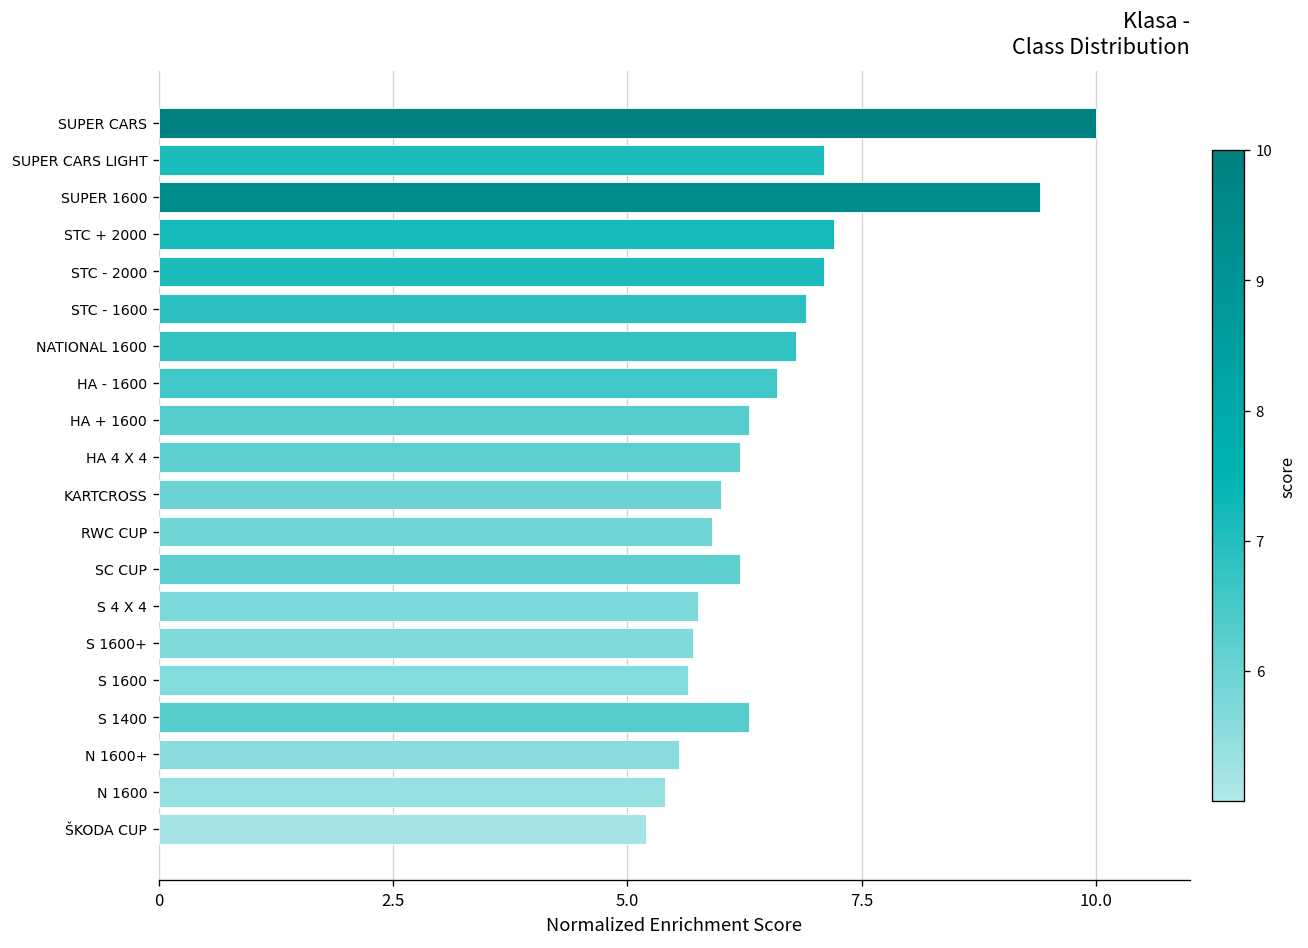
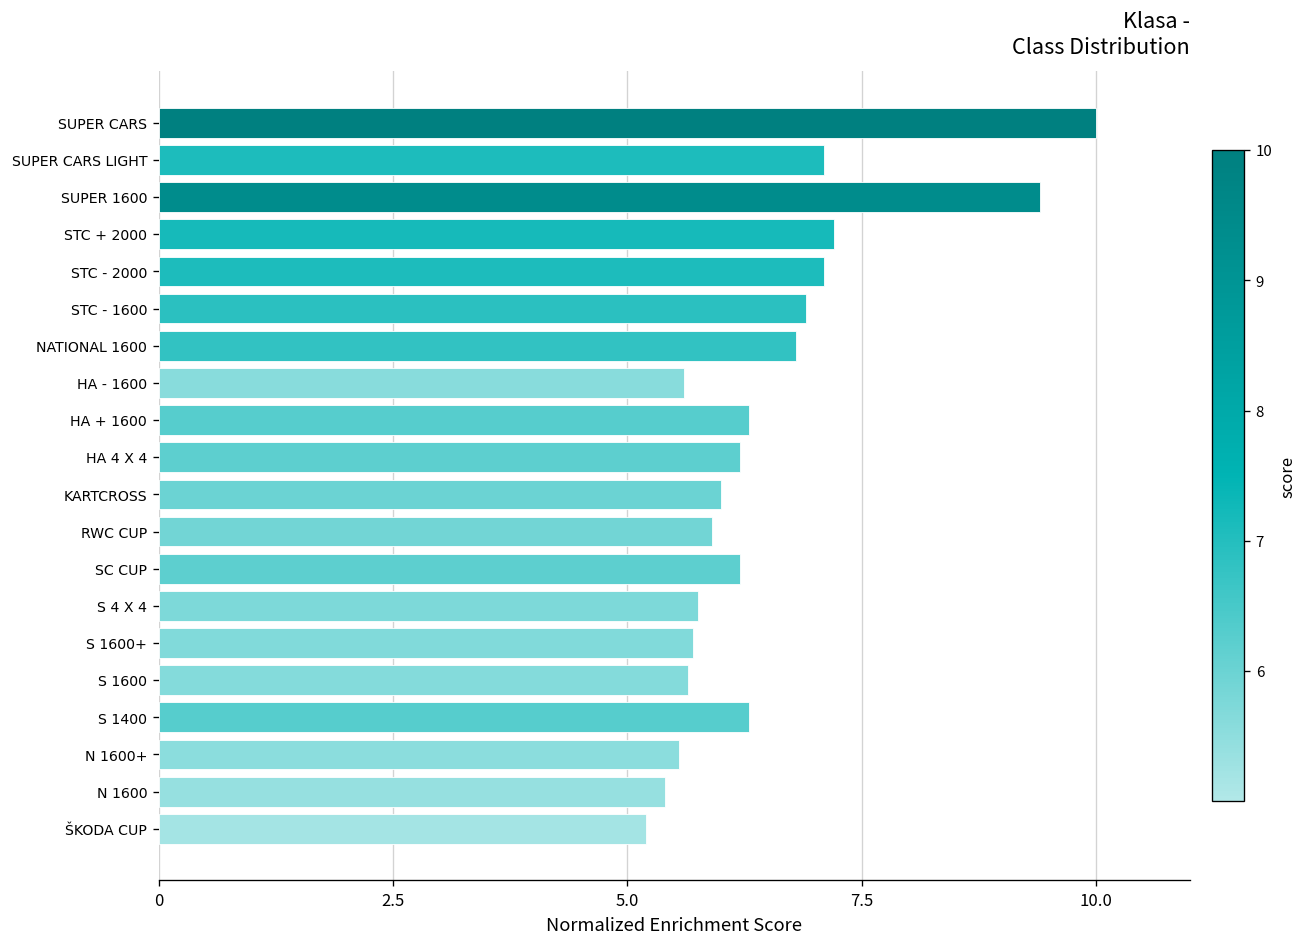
  {
    "SUPER CARS": 10.0,
    "SUPER CARS LIGHT": 7.1,
    "SUPER 1600": 9.4,
    "STC + 2000": 7.2,
    "STC - 2000": 7.1,
    "STC - 1600": 6.9,
    "NATIONAL 1600": 6.8,
-   "HA - 1600": 6.6,
+   "HA - 1600": 5.6,
    "HA + 1600": 6.3,
    "HA 4 X 4": 6.2,
    "KARTCROSS": 6.0,
    "RWC CUP": 5.9,
    "SC CUP": 6.2,
    "S 4 X 4": 5.8,
    "S 1600+": 5.7,
    "S 1600": 5.7,
    "S 1400": 6.3,
    "N 1600+": 5.6,
    "N 1600": 5.4,
    "ŠKODA CUP": 5.2
  }
